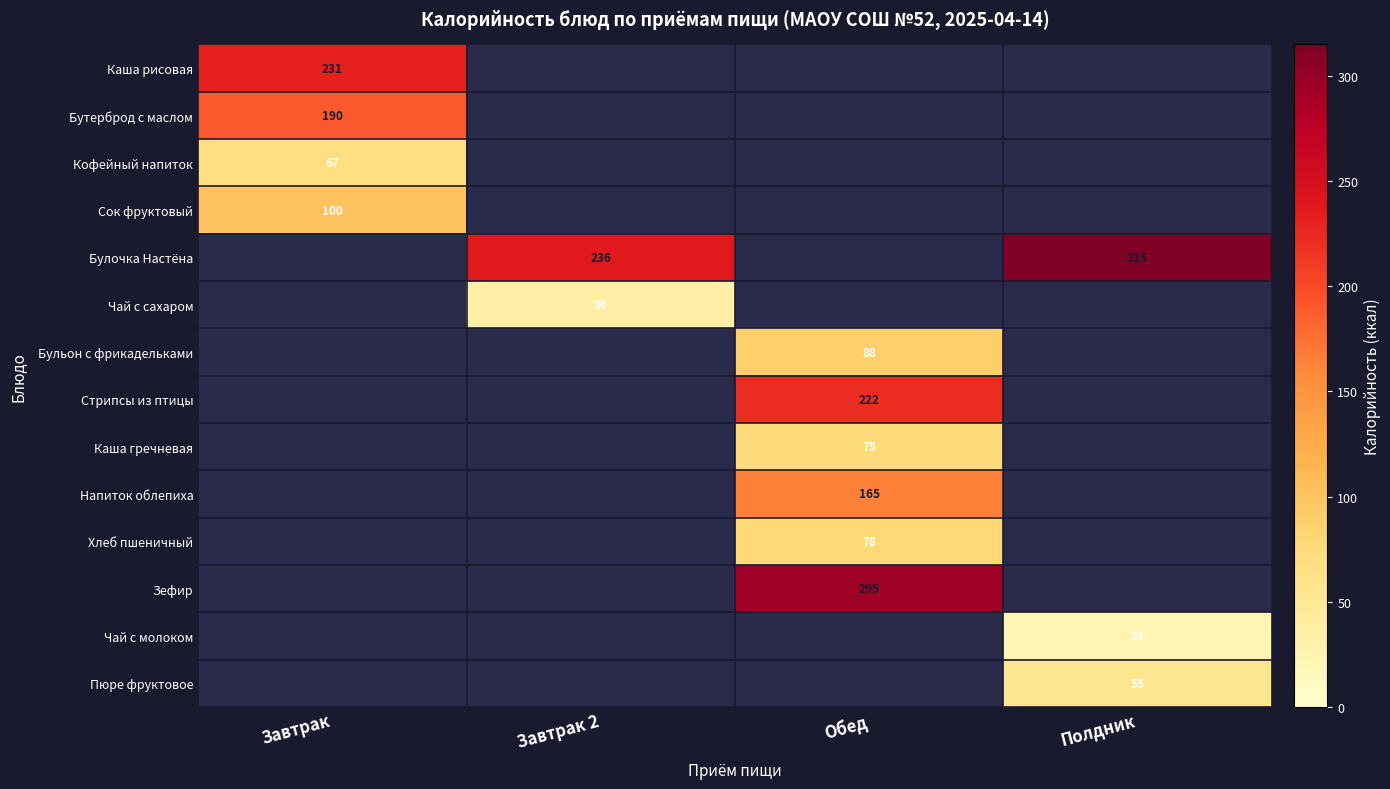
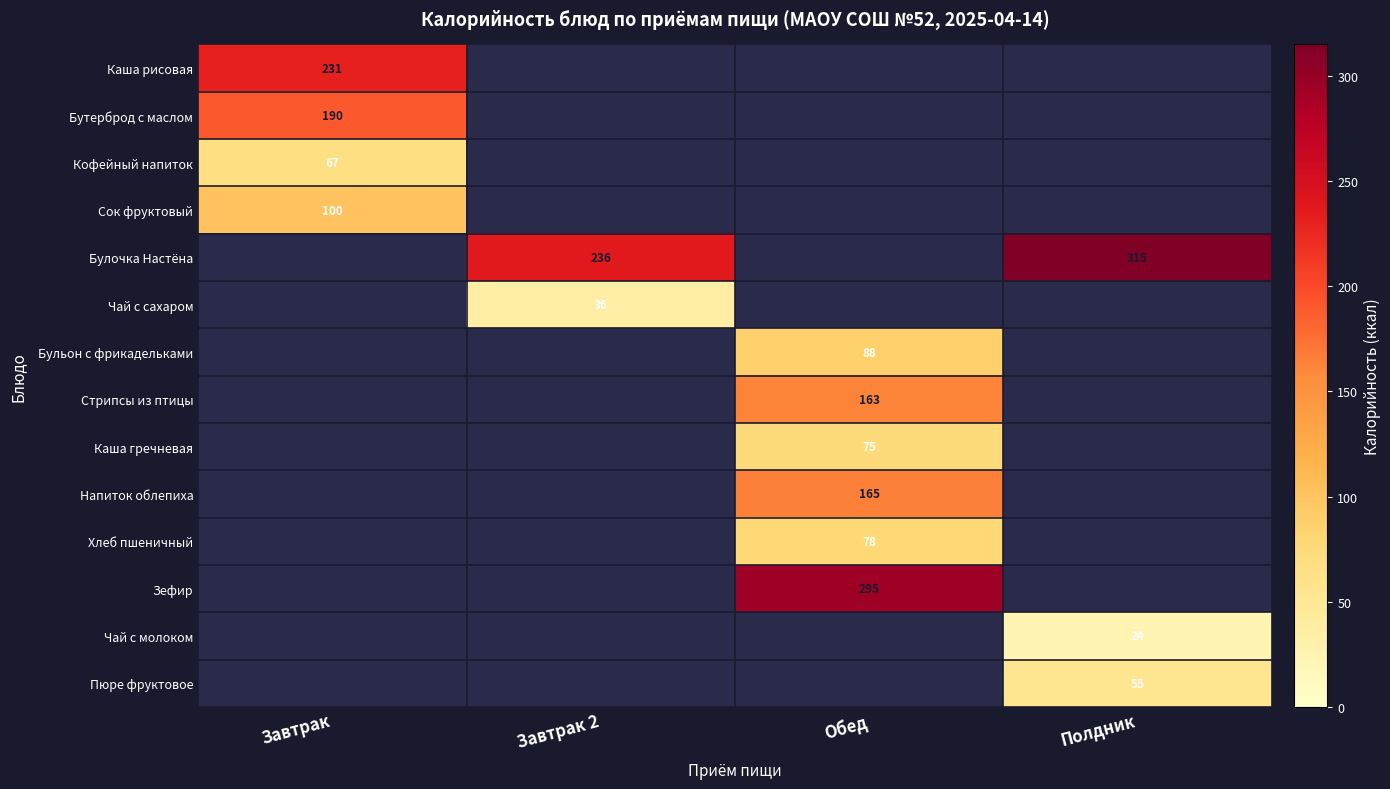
  {
    "Каша рисовая": {
      "Завтрак": 231
    },
    "Бутерброд с маслом": {
      "Завтрак": 190
    },
    "Кофейный напиток": {
      "Завтрак": 67
    },
    "Сок фруктовый": {
      "Завтрак": 100
    },
    "Булочка Настёна": {
      "Завтрак 2": 236,
      "Полдник": 315
    },
    "Чай с сахаром": {
      "Завтрак 2": 36
    },
    "Бульон с фрикадельками": {
      "Обед": 88
    },
    "Стрипсы из птицы": {
-     "Обед": 222
+     "Обед": 163
    },
    "Каша гречневая": {
      "Обед": 75
    },
    "Напиток облепиха": {
      "Обед": 165
    },
    "Хлеб пшеничный": {
      "Обед": 78
    },
    "Зефир": {
      "Обед": 295
    },
    "Чай с молоком": {
      "Полдник": 24
    },
    "Пюре фруктовое": {
      "Полдник": 55
    }
  }
